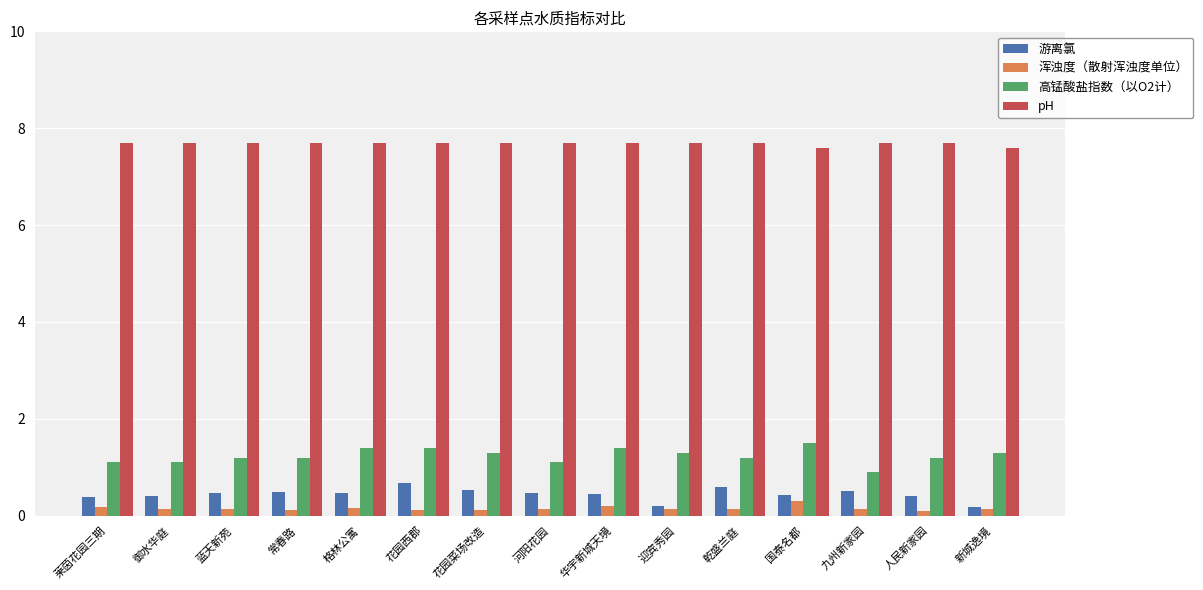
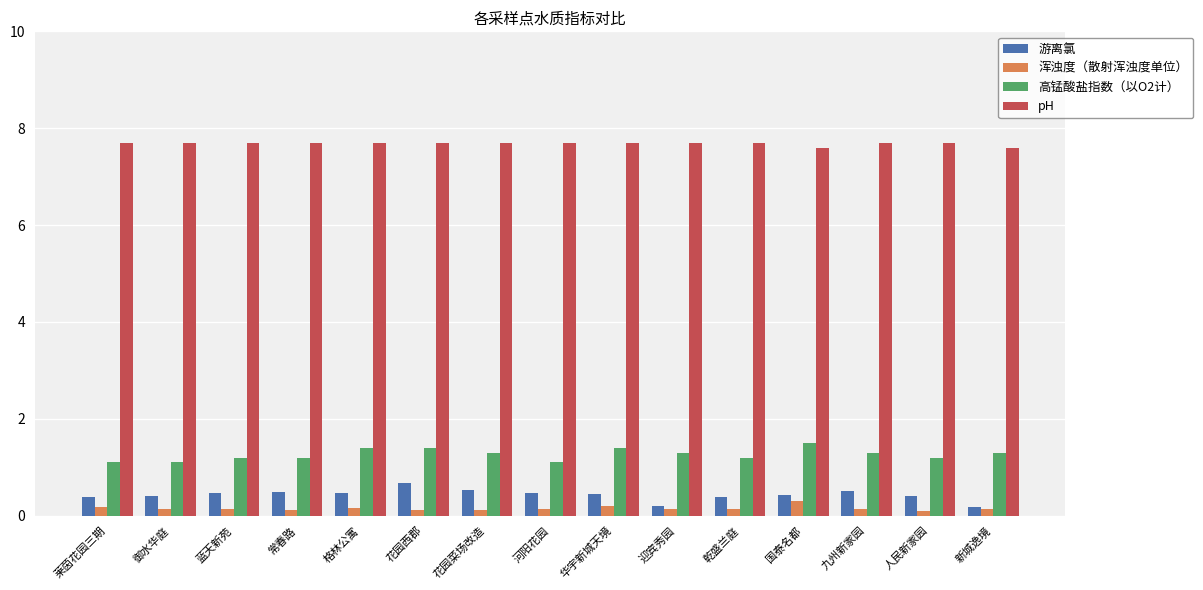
  {
    "游离氯": {
      "莱茵花园三期": 0.4,
      "御水华庭": 0.4,
      "蓝天新苑": 0.5,
      "常春路": 0.5,
      "格林公寓": 0.5,
      "花园西郡": 0.7,
      "花园菜场改造": 0.5,
      "河阳花园": 0.5,
      "华宇新城天境": 0.4,
      "迎宾秀园": 0.2,
-     "乾盛兰庭": 0.6,
+     "乾盛兰庭": 0.4,
      "国泰名都": 0.4,
      "九州新家园": 0.5,
      "人民新家园": 0.4,
      "新城逸境": 0.2
    },
    "高锰酸盐指数（以O2计）": {
      "莱茵花园三期": 1.1,
      "御水华庭": 1.1,
      "蓝天新苑": 1.2,
      "常春路": 1.2,
      "格林公寓": 1.4,
      "花园西郡": 1.4,
      "花园菜场改造": 1.3,
      "河阳花园": 1.1,
      "华宇新城天境": 1.4,
      "迎宾秀园": 1.3,
      "乾盛兰庭": 1.2,
      "国泰名都": 1.5,
-     "九州新家园": 0.9,
+     "九州新家园": 1.3,
      "人民新家园": 1.2,
      "新城逸境": 1.3
    }
  }
